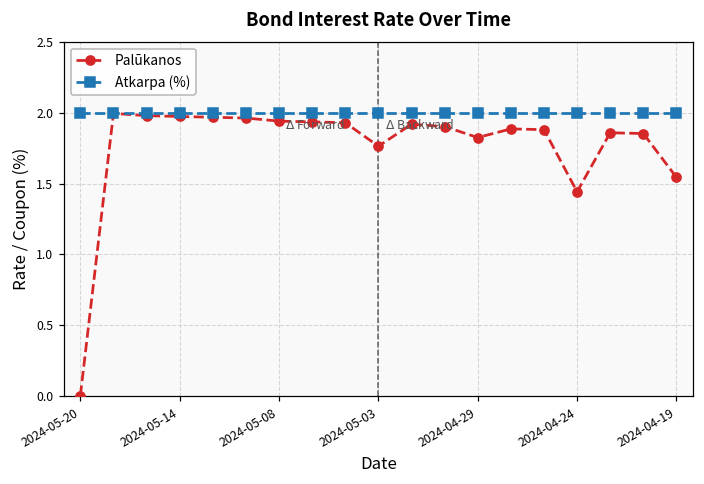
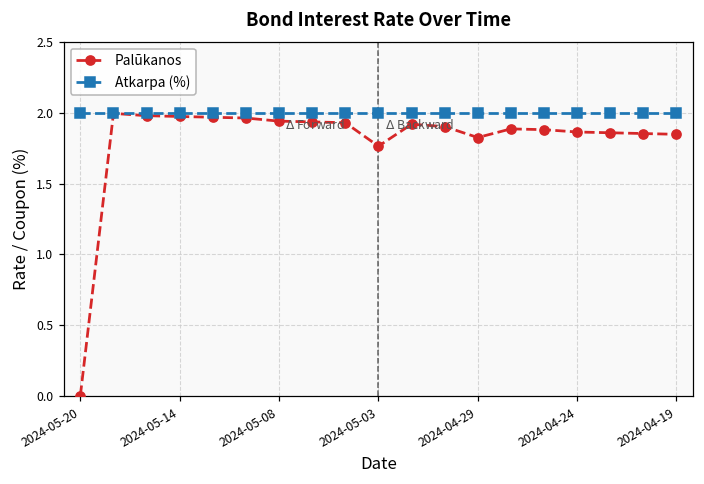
  {
    "Palūkanos": {
      "2024-05-20": 0.01,
      "2024-05-14": 1.97,
      "2024-05-08": 1.94,
      "2024-05-03": 1.76,
      "2024-04-29": 1.82,
-     "2024-04-24": 1.44,
-     "2024-04-19": 1.54
+     "2024-04-24": 1.86,
+     "2024-04-19": 1.85
    },
    "Atkarpa (%)": {
      "2024-05-20": 2.00,
      "2024-05-14": 2.00,
      "2024-05-08": 2.00,
      "2024-05-03": 2.00,
      "2024-04-29": 2.00,
      "2024-04-24": 2.00,
      "2024-04-19": 2.00
    }
  }
